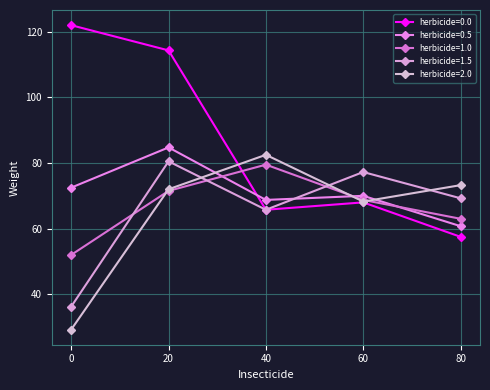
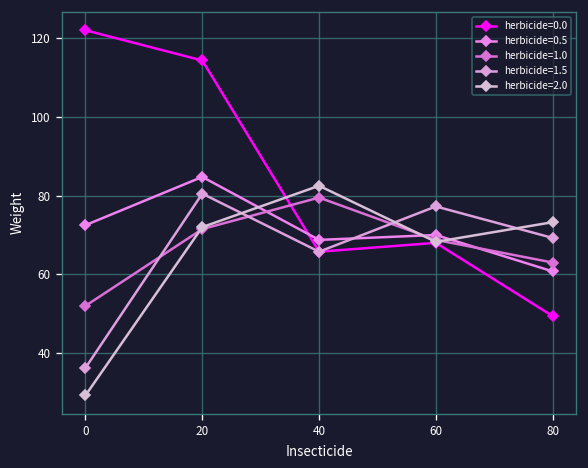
  {
    "herbicide=0.0": {
      "0": 122,
      "20": 114,
-     "80": 58
+     "80": 49
    }
  }
